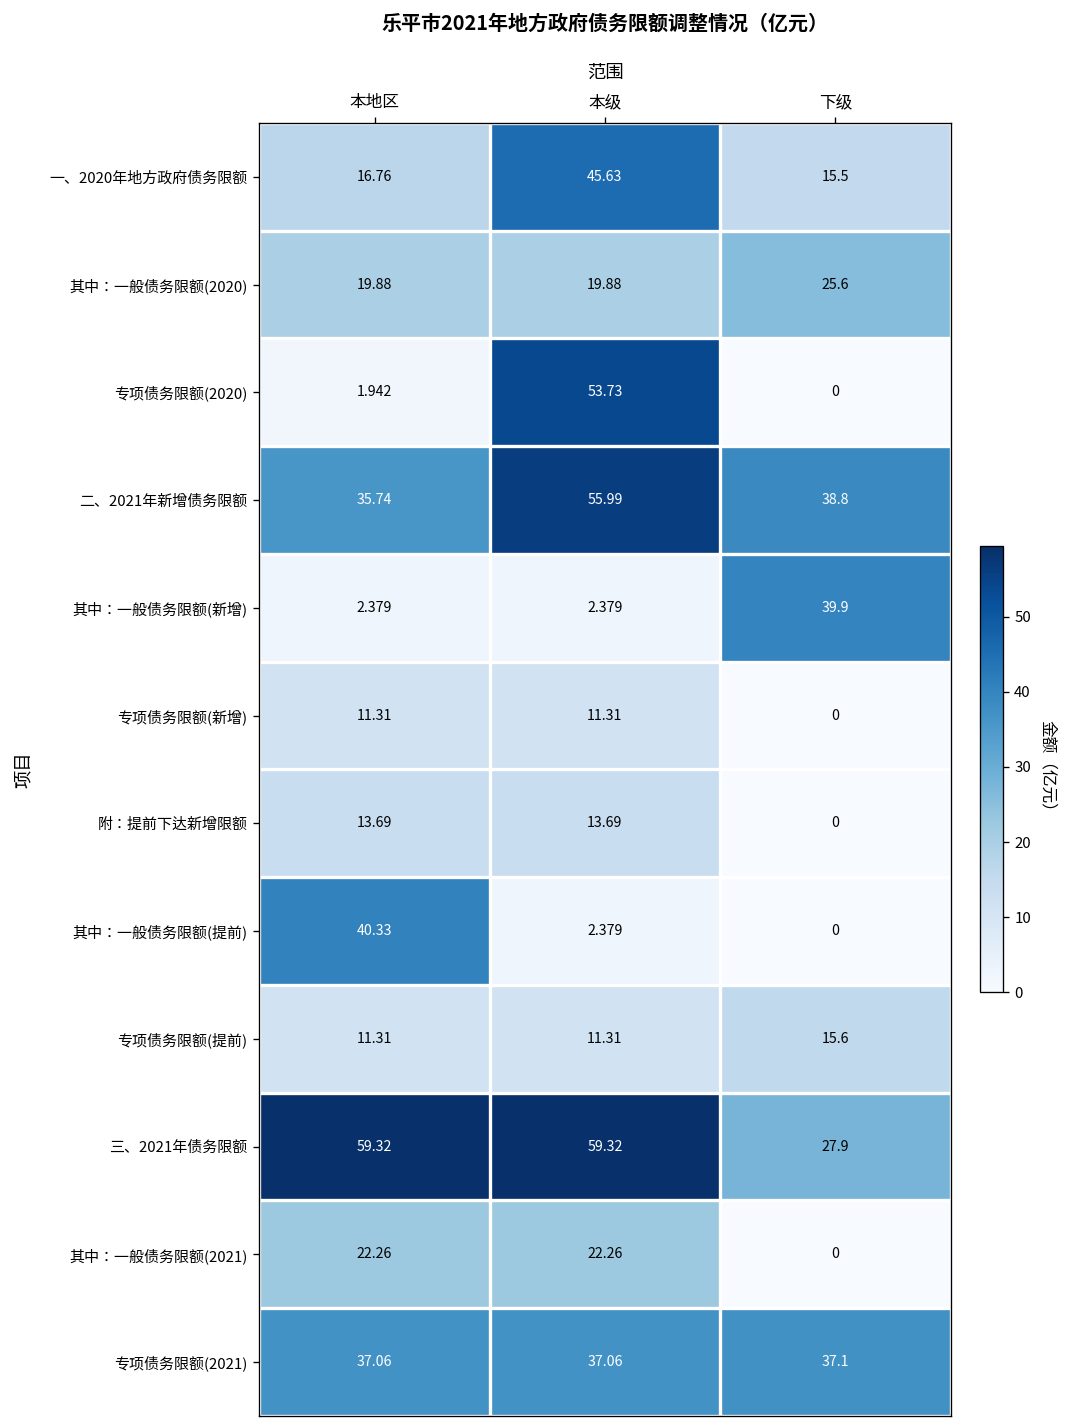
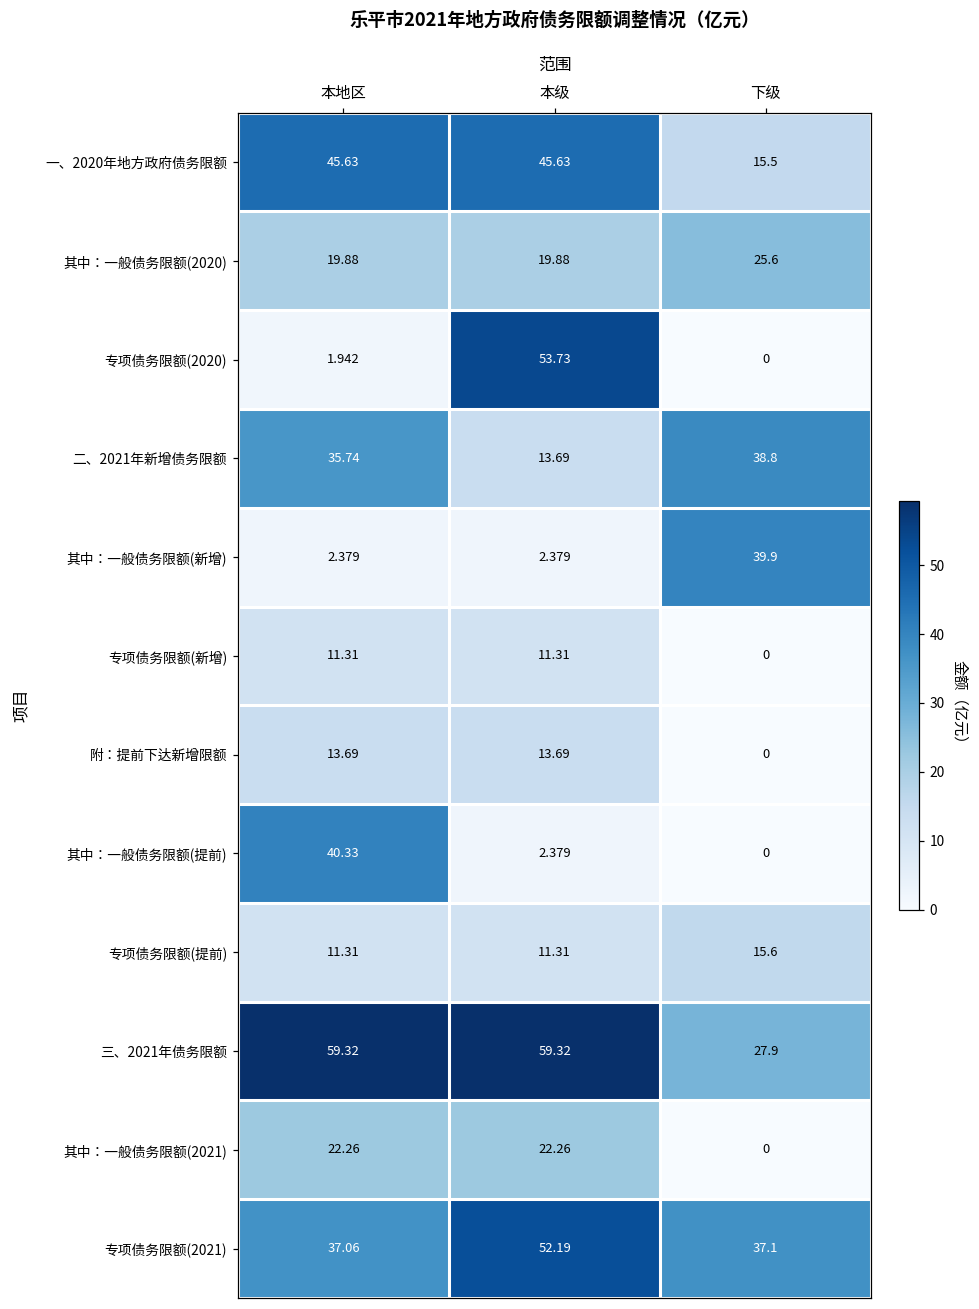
  {
    "一、2020年地方政府债务限额": {
-     "本地区": 16.76,
+     "本地区": 45.63,
      "本级": 45.63,
      "下级": 15.5
    },
    "其中：一般债务限额(2020)": {
      "本地区": 19.88,
      "本级": 19.88,
      "下级": 25.6
    },
    "专项债务限额(2020)": {
      "本地区": 1.942,
      "本级": 53.73,
      "下级": 0
    },
    "二、2021年新增债务限额": {
      "本地区": 35.74,
-     "本级": 55.99,
+     "本级": 13.69,
      "下级": 38.8
    },
    "其中：一般债务限额(新增)": {
      "本地区": 2.379,
      "本级": 2.379,
      "下级": 39.9
    },
    "专项债务限额(新增)": {
      "本地区": 11.31,
      "本级": 11.31,
      "下级": 0
    },
    "附：提前下达新增限额": {
      "本地区": 13.69,
      "本级": 13.69,
      "下级": 0
    },
    "其中：一般债务限额(提前)": {
      "本地区": 40.33,
      "本级": 2.379,
      "下级": 0
    },
    "专项债务限额(提前)": {
      "本地区": 11.31,
      "本级": 11.31,
      "下级": 15.6
    },
    "三、2021年债务限额": {
      "本地区": 59.32,
      "本级": 59.32,
      "下级": 27.9
    },
    "其中：一般债务限额(2021)": {
      "本地区": 22.26,
      "本级": 22.26,
      "下级": 0
    },
    "专项债务限额(2021)": {
      "本地区": 37.06,
-     "本级": 37.06,
+     "本级": 52.19,
      "下级": 37.1
    }
  }
